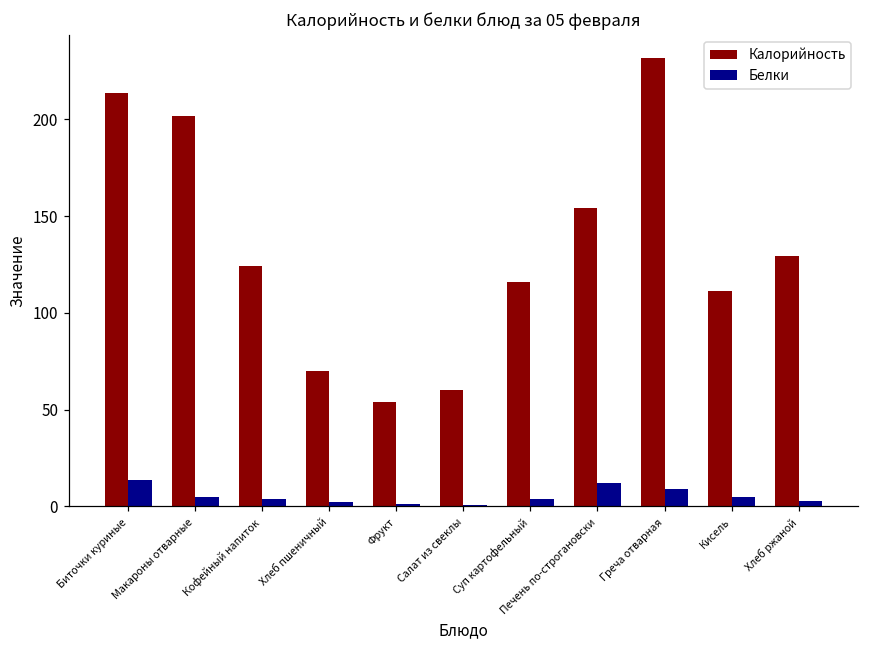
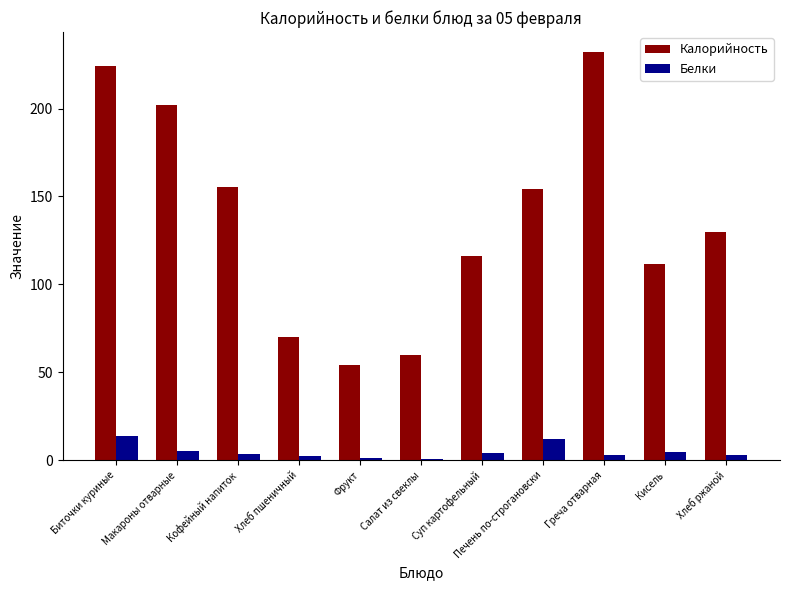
  {
    "Калорийность": {
-     "Биточки куриные": 213,
+     "Биточки куриные": 224,
      "Макароны отварные": 202,
-     "Кофейный напиток": 124,
+     "Кофейный напиток": 155,
      "Хлеб пшеничный": 70,
      "Фрукт": 54,
      "Салат из свеклы": 60,
      "Суп картофельный": 116,
      "Печень по-строгановски": 154,
      "Греча отварная": 232,
      "Кисель": 111,
      "Хлеб ржаной": 130
    },
    "Белки": {
      "Биточки куриные": 14,
      "Макароны отварные": 5,
      "Кофейный напиток": 4,
      "Хлеб пшеничный": 2,
      "Суп картофельный": 4,
      "Печень по-строгановски": 12,
-     "Греча отварная": 9,
+     "Греча отварная": 3,
      "Кисель": 5,
      "Хлеб ржаной": 3
    }
  }
